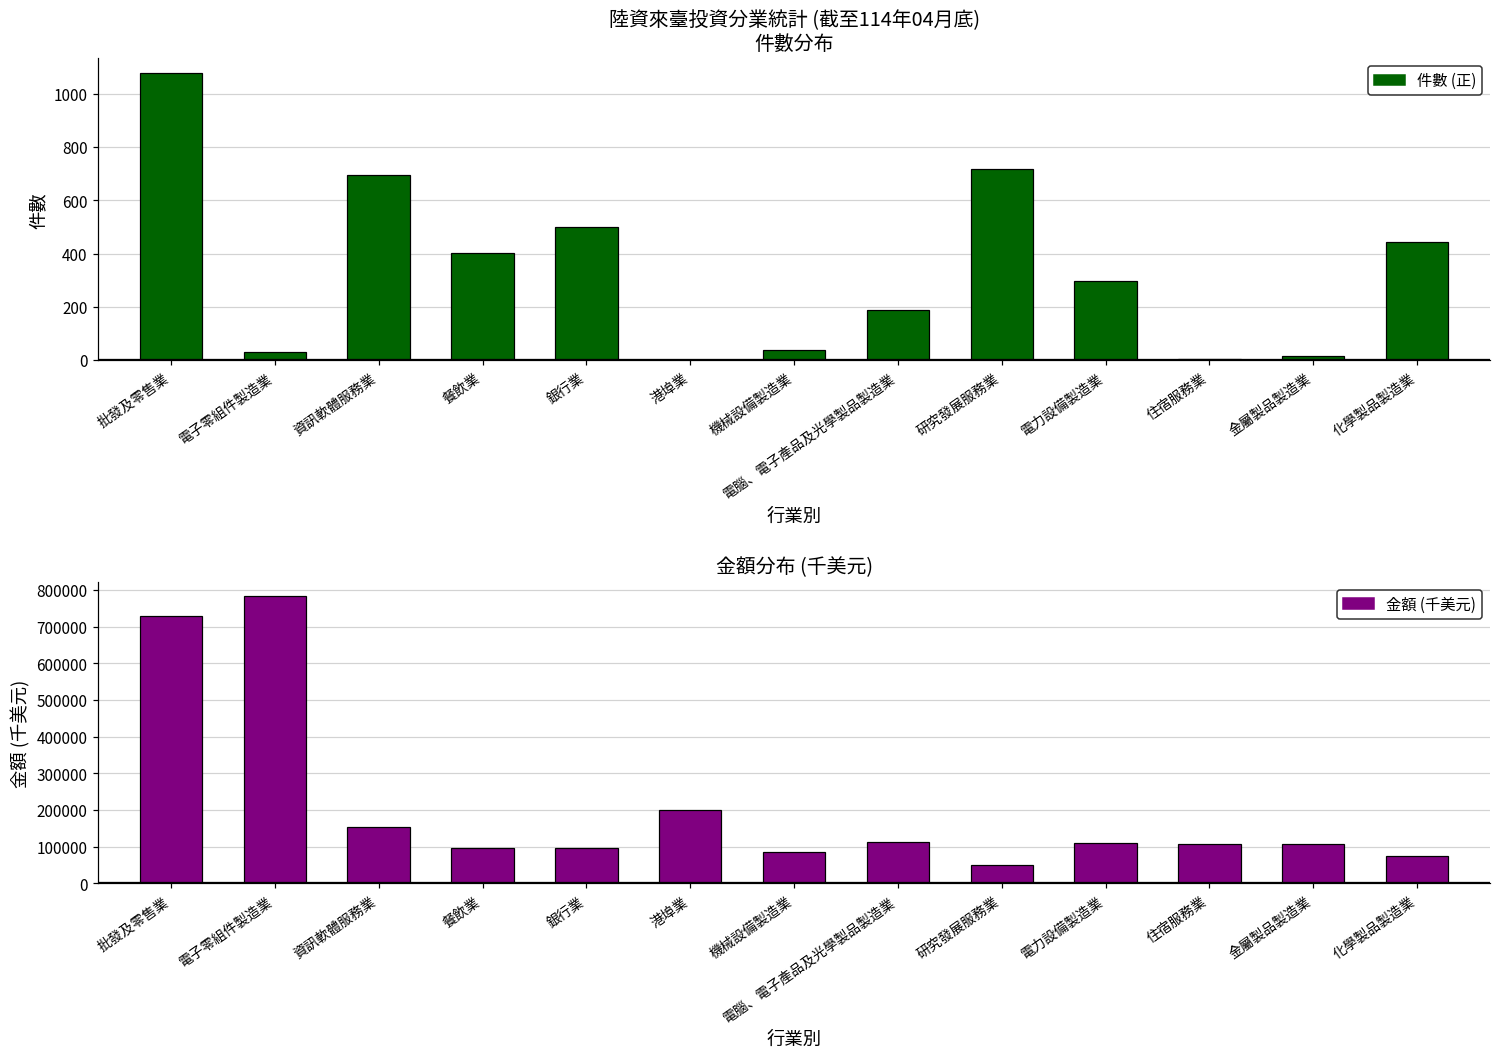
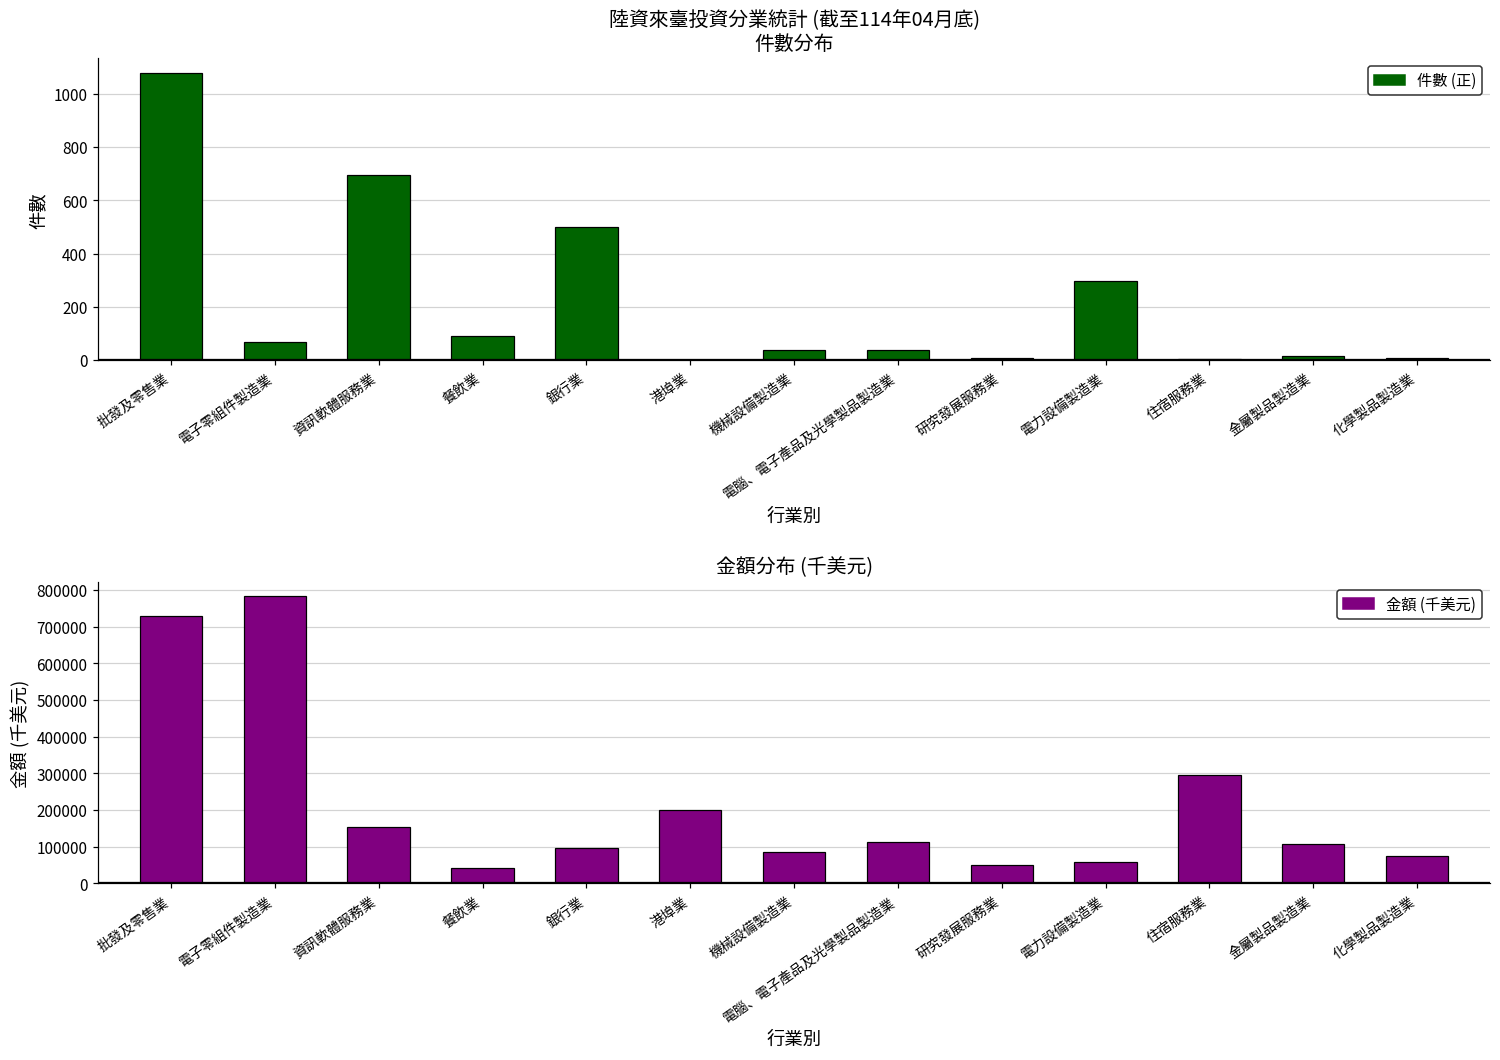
  {
    "陸資來臺投資分業統計 (截至114年04月底) 件數分布": {
      "批發及零售業": 1080,
-     "電子零組件製造業": 30,
+     "電子零組件製造業": 70,
      "資訊軟體服務業": 700,
-     "餐飲業": 400,
+     "餐飲業": 90,
      "銀行業": 500,
      "機械設備製造業": 40,
-     "電腦、電子產品及光學製品製造業": 190,
-     "研究發展服務業": 720,
+     "電腦、電子產品及光學製品製造業": 40,
+     "研究發展服務業": 10,
      "電力設備製造業": 300,
      "金屬製品製造業": 20,
-     "化學製品製造業": 450
+     "化學製品製造業": 10
    },
    "金額分布 (千美元)": {
      "批發及零售業": 730000,
      "電子零組件製造業": 780000,
      "資訊軟體服務業": 150000,
-     "餐飲業": 100000,
+     "餐飲業": 40000,
      "銀行業": 100000,
      "港埠業": 200000,
      "機械設備製造業": 90000,
      "電腦、電子產品及光學製品製造業": 110000,
      "研究發展服務業": 50000,
-     "電力設備製造業": 110000,
-     "住宿服務業": 110000,
+     "電力設備製造業": 60000,
+     "住宿服務業": 300000,
      "金屬製品製造業": 110000,
      "化學製品製造業": 80000
    }
  }
